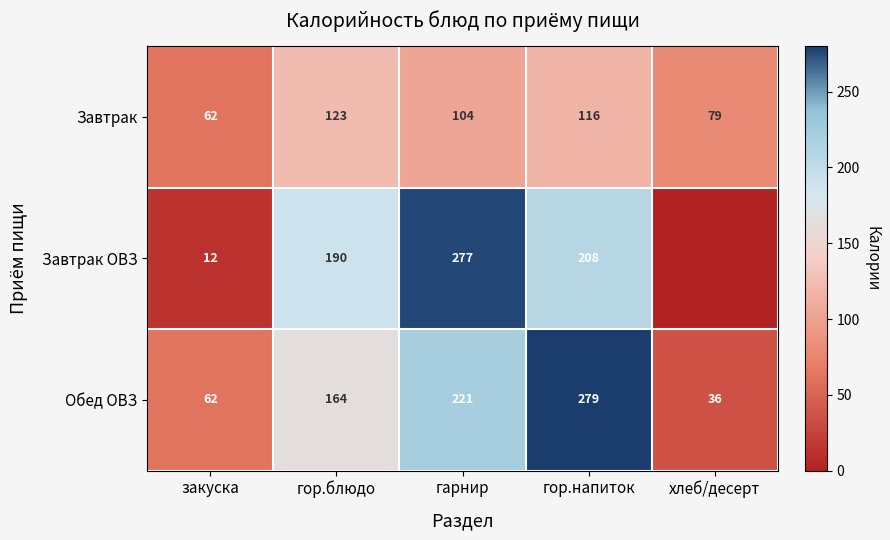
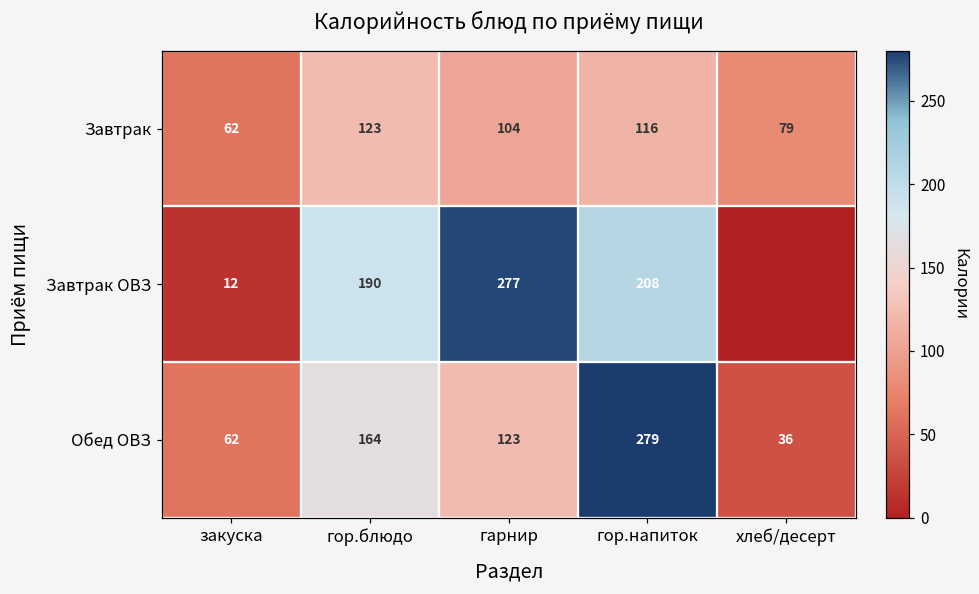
  {
    "Завтрак": {
      "закуска": 62,
      "гор.блюдо": 123,
      "гарнир": 104,
      "гор.напиток": 116,
      "хлеб/десерт": 79
    },
    "Завтрак ОВЗ": {
      "закуска": 12,
      "гор.блюдо": 190,
      "гарнир": 277,
      "гор.напиток": 208
    },
    "Обед ОВЗ": {
      "закуска": 62,
      "гор.блюдо": 164,
-     "гарнир": 221,
+     "гарнир": 123,
      "гор.напиток": 279,
      "хлеб/десерт": 36
    }
  }
